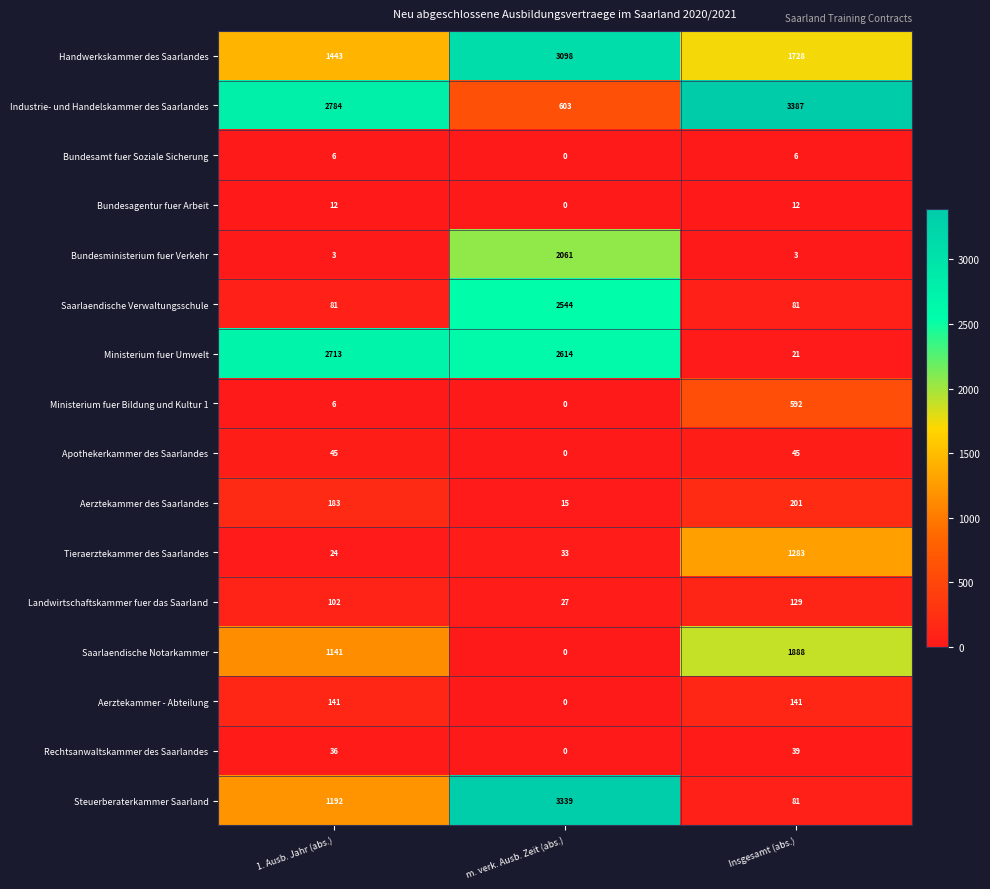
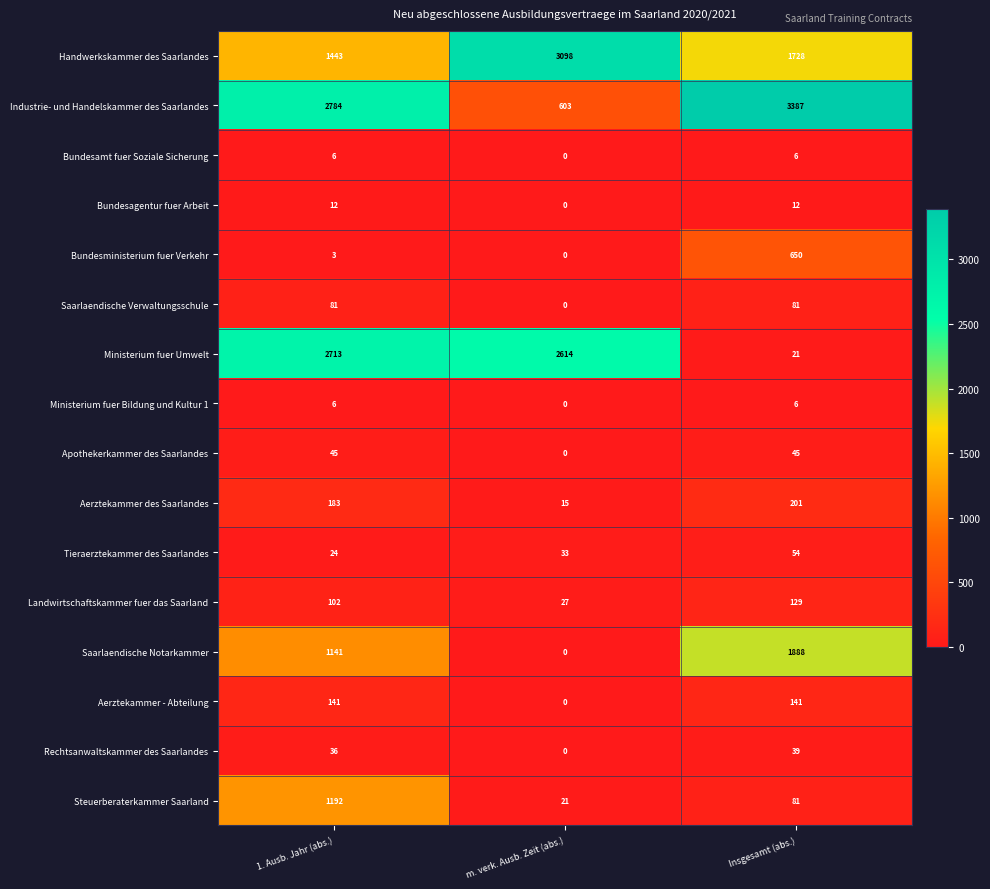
  {
    "Handwerkskammer des Saarlandes": {
      "1. Ausb. Jahr (abs.)": 1443,
      "m. verk. Ausb. Zeit (abs.)": 3098,
      "Insgesamt (abs.)": 1728
    },
    "Industrie- und Handelskammer des Saarlandes": {
      "1. Ausb. Jahr (abs.)": 2784,
      "m. verk. Ausb. Zeit (abs.)": 603,
      "Insgesamt (abs.)": 3387
    },
    "Bundesamt fuer Soziale Sicherung": {
      "1. Ausb. Jahr (abs.)": 6,
      "m. verk. Ausb. Zeit (abs.)": 0,
      "Insgesamt (abs.)": 6
    },
    "Bundesagentur fuer Arbeit": {
      "1. Ausb. Jahr (abs.)": 12,
      "m. verk. Ausb. Zeit (abs.)": 0,
      "Insgesamt (abs.)": 12
    },
    "Bundesministerium fuer Verkehr": {
      "1. Ausb. Jahr (abs.)": 3,
-     "m. verk. Ausb. Zeit (abs.)": 2061,
-     "Insgesamt (abs.)": 3
+     "m. verk. Ausb. Zeit (abs.)": 0,
+     "Insgesamt (abs.)": 650
    },
    "Saarlaendische Verwaltungsschule": {
      "1. Ausb. Jahr (abs.)": 81,
-     "m. verk. Ausb. Zeit (abs.)": 2544,
+     "m. verk. Ausb. Zeit (abs.)": 0,
      "Insgesamt (abs.)": 81
    },
    "Ministerium fuer Umwelt": {
      "1. Ausb. Jahr (abs.)": 2713,
      "m. verk. Ausb. Zeit (abs.)": 2614,
      "Insgesamt (abs.)": 21
    },
    "Ministerium fuer Bildung und Kultur 1": {
      "1. Ausb. Jahr (abs.)": 6,
      "m. verk. Ausb. Zeit (abs.)": 0,
-     "Insgesamt (abs.)": 592
+     "Insgesamt (abs.)": 6
    },
    "Apothekerkammer des Saarlandes": {
      "1. Ausb. Jahr (abs.)": 45,
      "m. verk. Ausb. Zeit (abs.)": 0,
      "Insgesamt (abs.)": 45
    },
    "Aerztekammer des Saarlandes": {
      "1. Ausb. Jahr (abs.)": 183,
      "m. verk. Ausb. Zeit (abs.)": 15,
      "Insgesamt (abs.)": 201
    },
    "Tieraerztekammer des Saarlandes": {
      "1. Ausb. Jahr (abs.)": 24,
      "m. verk. Ausb. Zeit (abs.)": 33,
-     "Insgesamt (abs.)": 1283
+     "Insgesamt (abs.)": 54
    },
    "Landwirtschaftskammer fuer das Saarland": {
      "1. Ausb. Jahr (abs.)": 102,
      "m. verk. Ausb. Zeit (abs.)": 27,
      "Insgesamt (abs.)": 129
    },
    "Saarlaendische Notarkammer": {
      "1. Ausb. Jahr (abs.)": 1141,
      "m. verk. Ausb. Zeit (abs.)": 0,
      "Insgesamt (abs.)": 1888
    },
    "Aerztekammer - Abteilung": {
      "1. Ausb. Jahr (abs.)": 141,
      "m. verk. Ausb. Zeit (abs.)": 0,
      "Insgesamt (abs.)": 141
    },
    "Rechtsanwaltskammer des Saarlandes": {
      "1. Ausb. Jahr (abs.)": 36,
      "m. verk. Ausb. Zeit (abs.)": 0,
      "Insgesamt (abs.)": 39
    },
    "Steuerberaterkammer Saarland": {
      "1. Ausb. Jahr (abs.)": 1192,
-     "m. verk. Ausb. Zeit (abs.)": 3339,
+     "m. verk. Ausb. Zeit (abs.)": 21,
      "Insgesamt (abs.)": 81
    }
  }
